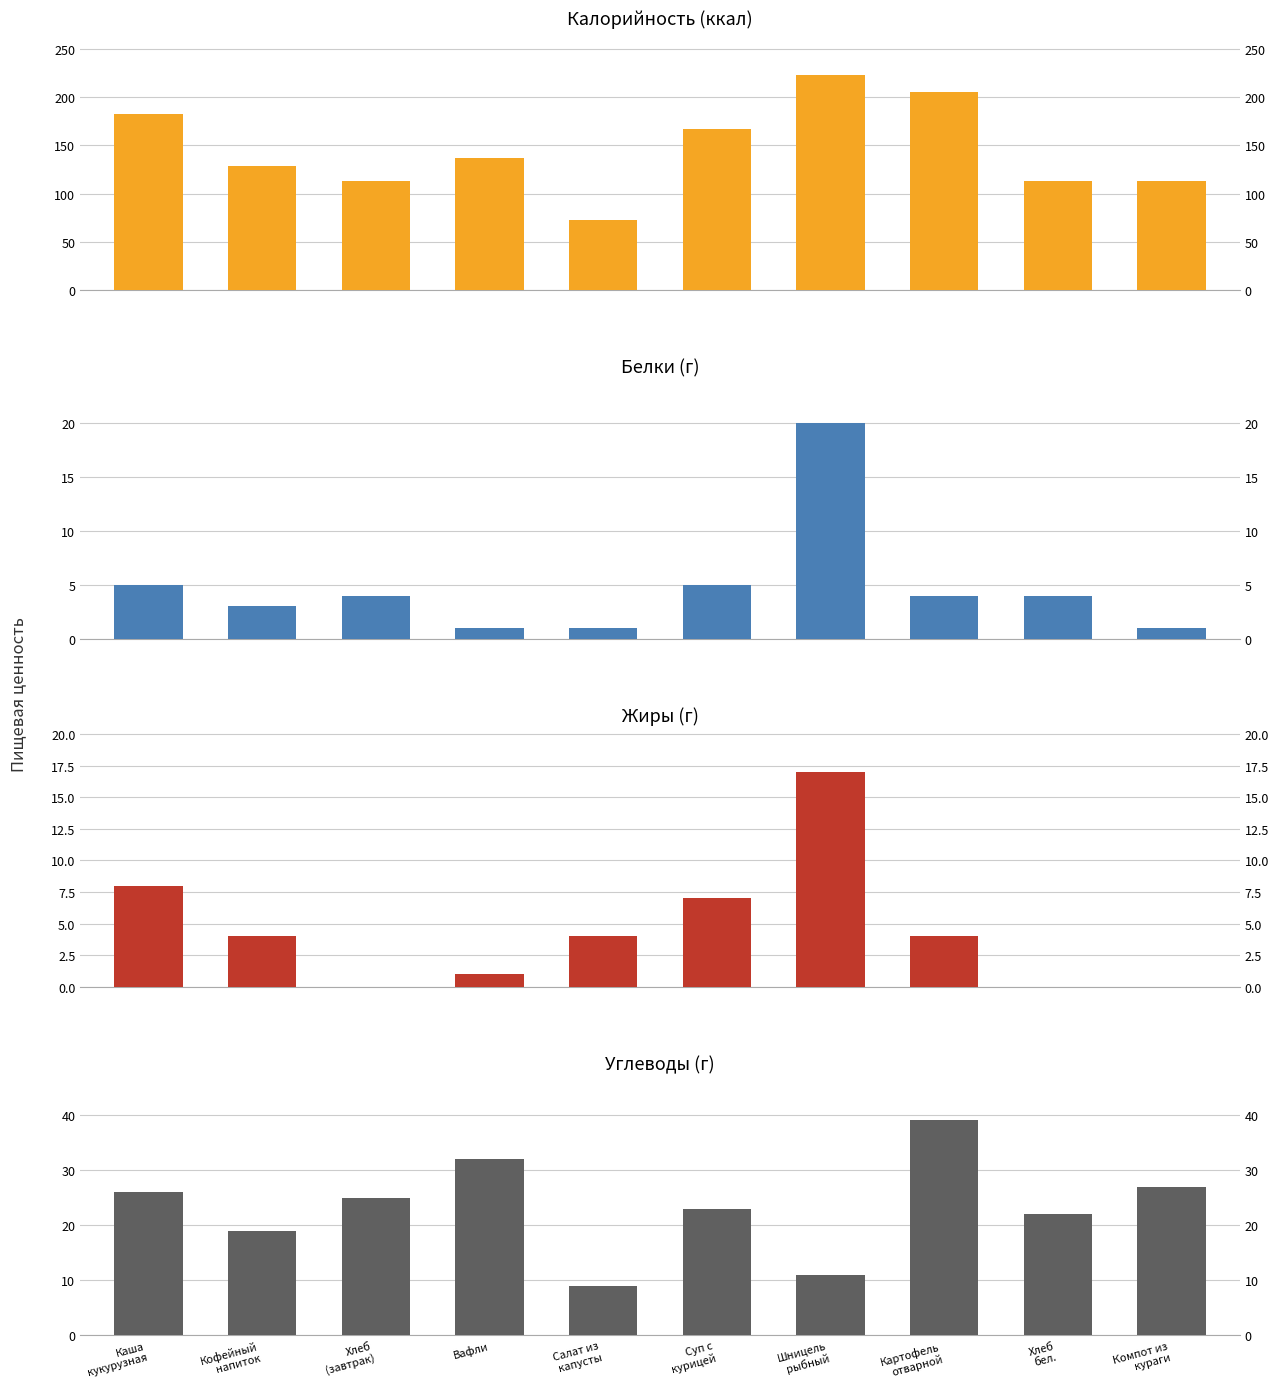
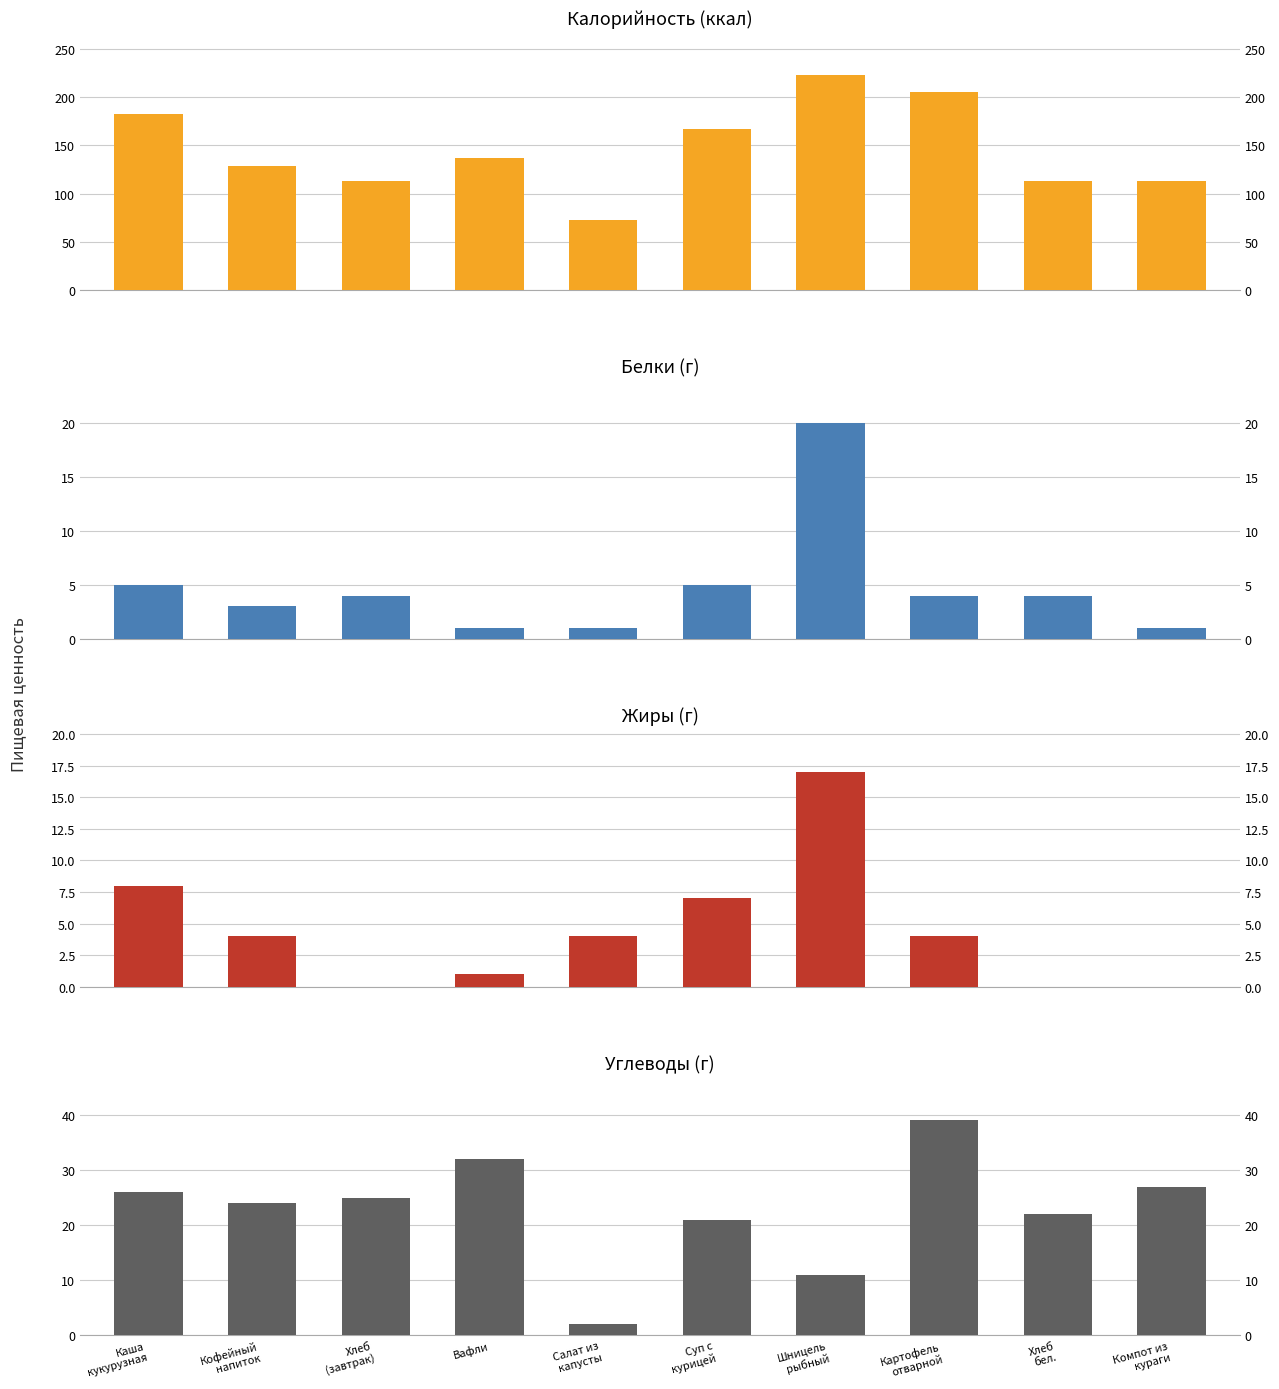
  {
    "Углеводы (г)": {
      "Каша кукурузная": 26,
-     "Кофейный напиток": 19,
+     "Кофейный напиток": 24,
      "Хлеб (завтрак)": 25,
      "Вафли": 32,
-     "Салат из капусты": 9,
-     "Суп с курицей": 23,
+     "Салат из капусты": 2,
+     "Суп с курицей": 21,
      "Шницель рыбный": 11,
      "Картофель отварной": 39,
      "Хлеб бел.": 22,
      "Компот из кураги": 27
    }
  }
